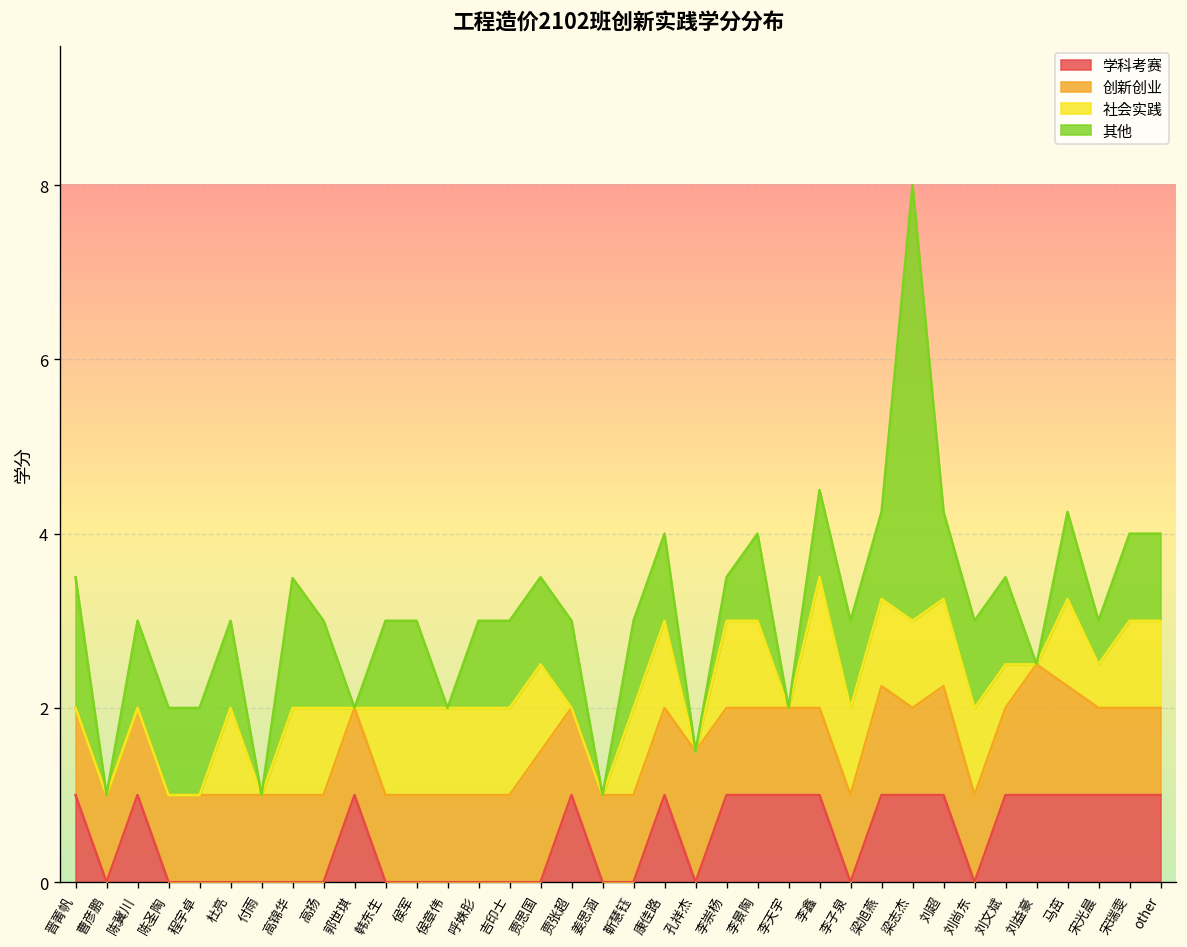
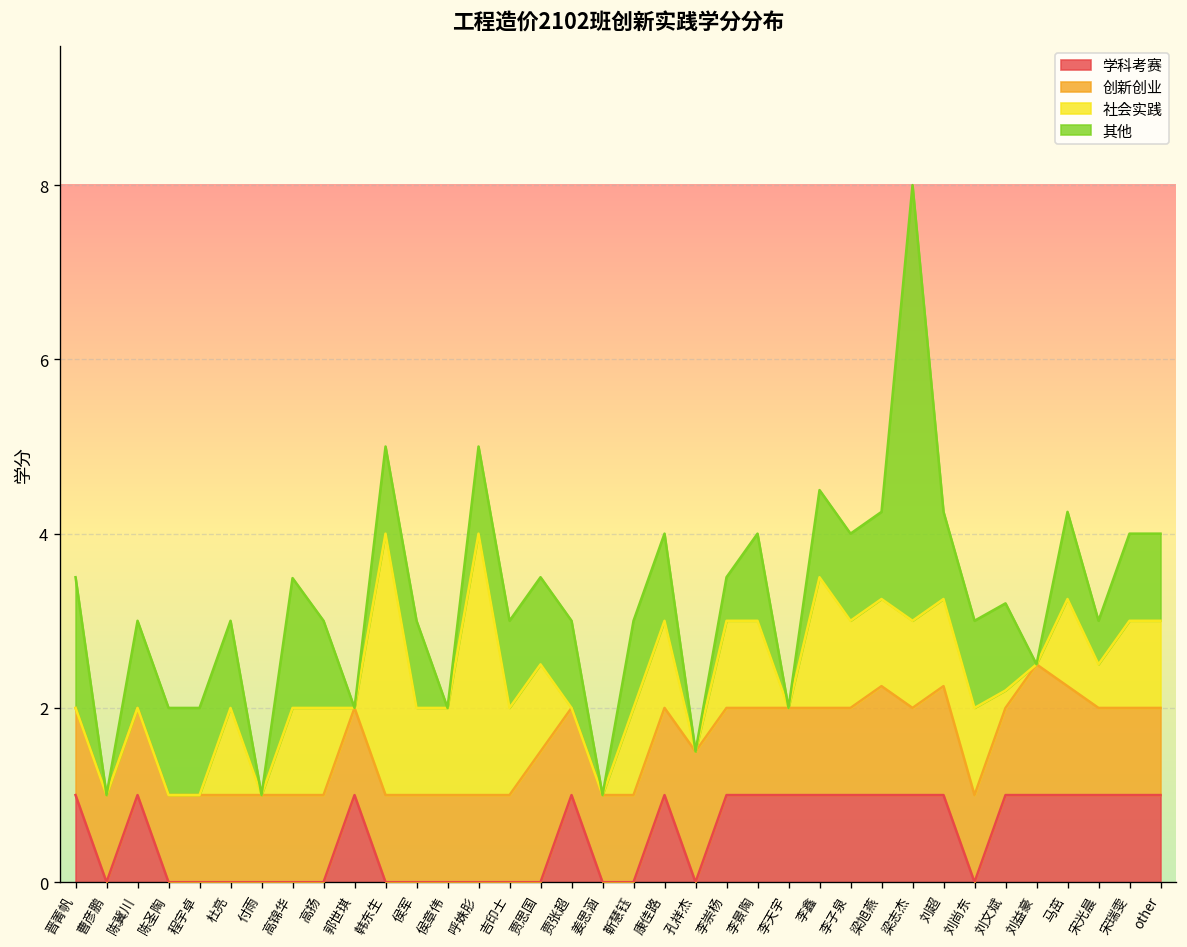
  {
    "学科考赛": {
      "晋菁帆": 1,
      "曹彦鹏": 0,
      "陈冀川": 1,
      "陈圣陶": 0,
      "程宇卓": 0,
      "杜亮": 0,
      "付雨": 0,
      "高锦华": 0,
      "高扬": 0,
      "郭世琪": 1,
      "韩东生": 0,
      "侯军": 0,
      "侯章伟": 0,
      "呼姝肜": 0,
      "吉印士": 0,
      "贾思国": 0,
      "贾张超": 1,
      "姜思涵": 0,
      "靳慧钰": 0,
      "康佳路": 1,
      "孔祥杰": 0,
      "李崇杨": 1,
      "李景陶": 1,
      "李天宇": 1,
      "李鑫": 1,
-     "李子泉": 0,
+     "李子泉": 1,
      "梁旭燕": 1,
      "梁志杰": 1,
      "刘超": 1,
      "刘尚东": 0,
      "刘文斌": 1,
      "刘益豪": 1,
      "马茁": 1,
      "宋光晨": 1,
      "宋瑞雯": 1,
      "other": 1
    },
    "创新创业": {
      "杜亮": 1.0,
      "高锦华": 1.0,
      "高扬": 1.0,
      "韩东生": 1.0,
      "侯军": 1.0,
      "侯章伟": 1.0,
      "呼姝肜": 1.0,
      "吉印士": 1.0,
      "贾思国": 1.5,
      "靳慧钰": 1.0,
      "康佳路": 1.0,
      "李崇杨": 1.0,
      "李景陶": 1.0,
      "李鑫": 1.0,
      "李子泉": 1.0,
      "梁旭燕": 1.3,
      "梁志杰": 1.0,
      "刘超": 1.3,
      "刘尚东": 1.0,
      "刘文斌": 1.0,
      "马茁": 1.3,
      "宋光晨": 1.0,
      "宋瑞雯": 1.0,
      "other": 1.0
    },
    "社会实践": {
      "杜亮": 1.0,
      "高锦华": 1.0,
      "高扬": 1.0,
-     "韩东生": 1,
+     "韩东生": 3,
      "侯军": 1.0,
-     "呼姝肜": 1,
+     "呼姝肜": 3,
      "吉印士": 1.0,
      "贾思国": 1.0,
      "靳慧钰": 1.0,
      "康佳路": 1.0,
      "李崇杨": 1.0,
      "李景陶": 1.0,
      "李鑫": 1.5,
      "李子泉": 1.0,
      "梁旭燕": 1.0,
      "梁志杰": 1.0,
      "刘超": 1.0,
      "刘尚东": 1.0,
-     "刘文斌": 0.5,
+     "刘文斌": 0.2,
      "马茁": 1.0,
      "宋光晨": 0.5,
      "宋瑞雯": 1.0,
      "other": 1.0
    },
    "其他": {
      "晋菁帆": 1.5,
      "陈冀川": 1.0,
      "陈圣陶": 1.0,
      "程宇卓": 1.0,
      "杜亮": 1.0,
      "高锦华": 1.5,
      "高扬": 1.0,
      "韩东生": 1.0,
      "侯军": 1.0,
      "呼姝肜": 1.0,
      "吉印士": 1.0,
      "贾思国": 1.0,
      "贾张超": 1.0,
      "靳慧钰": 1.0,
      "康佳路": 1.0,
      "李崇杨": 0.5,
      "李景陶": 1.0,
      "李鑫": 1.0,
      "李子泉": 1.0,
      "梁旭燕": 1.0,
      "梁志杰": 5.0,
      "刘超": 1.0,
      "刘尚东": 1.0,
      "刘文斌": 1.0,
      "马茁": 1.0,
      "宋光晨": 0.5,
      "宋瑞雯": 1.0,
      "other": 1.0
    }
  }
